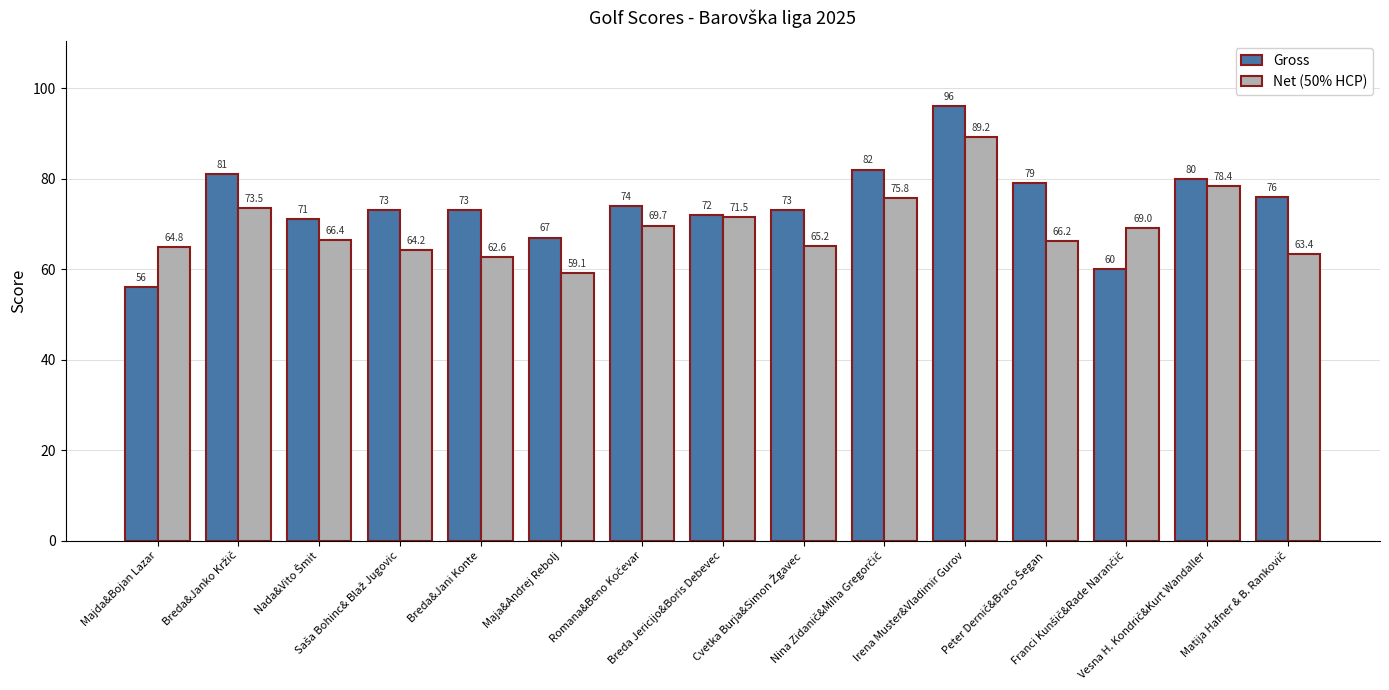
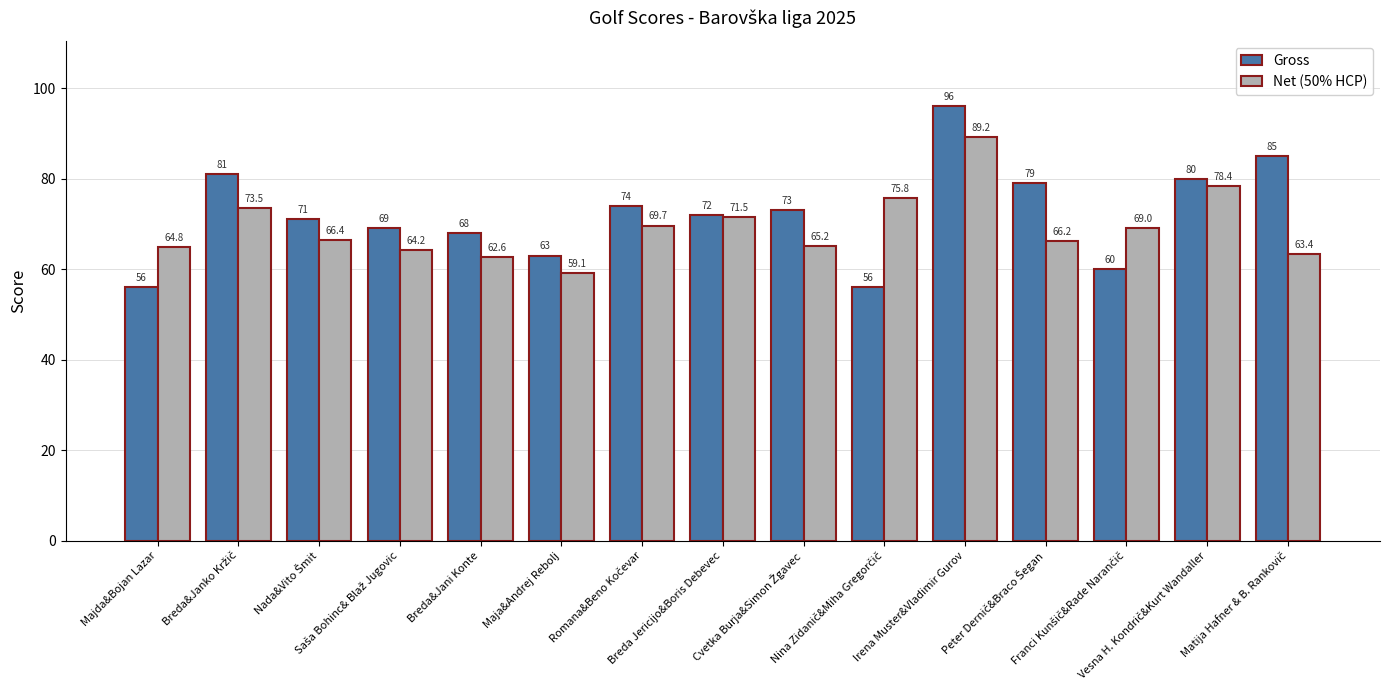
  {
    "Gross": {
      "Majda&Bojan Lazar": 56,
      "Breda&Janko Kržič": 81,
      "Nada&Vito Šmit": 71,
-     "Saša Bohinc& Blaž Jugovic": 73,
-     "Breda&Jani Konte": 73,
-     "Maja&Andrej Rebolj": 67,
+     "Saša Bohinc& Blaž Jugovic": 69,
+     "Breda&Jani Konte": 68,
+     "Maja&Andrej Rebolj": 63,
      "Romana&Beno Kočevar": 74,
      "Breda Jericijo&Boris Debevec": 72,
      "Cvetka Burja&Simon Žgavec": 73,
-     "Nina Zidanič&Miha Gregorčič": 82,
+     "Nina Zidanič&Miha Gregorčič": 56,
      "Irena Muster&Vladimir Gurov": 96,
      "Peter Dernič&Braco Šegan": 79,
      "Franci Kunšič&Rade Narančič": 60,
      "Vesna H. Kondrič&Kurt Wandaller": 80,
-     "Matija Hafner & B. Rankovič": 76
+     "Matija Hafner & B. Rankovič": 85
    },
    "Net (50% HCP)": {
      "Majda&Bojan Lazar": 64.8,
      "Breda&Janko Kržič": 73.5,
      "Nada&Vito Šmit": 66.4,
      "Saša Bohinc& Blaž Jugovic": 64.2,
      "Breda&Jani Konte": 62.6,
      "Maja&Andrej Rebolj": 59.1,
      "Romana&Beno Kočevar": 69.7,
      "Breda Jericijo&Boris Debevec": 71.5,
      "Cvetka Burja&Simon Žgavec": 65.2,
      "Nina Zidanič&Miha Gregorčič": 75.8,
      "Irena Muster&Vladimir Gurov": 89.2,
      "Peter Dernič&Braco Šegan": 66.2,
      "Franci Kunšič&Rade Narančič": 69.0,
      "Vesna H. Kondrič&Kurt Wandaller": 78.4,
      "Matija Hafner & B. Rankovič": 63.4
    }
  }
